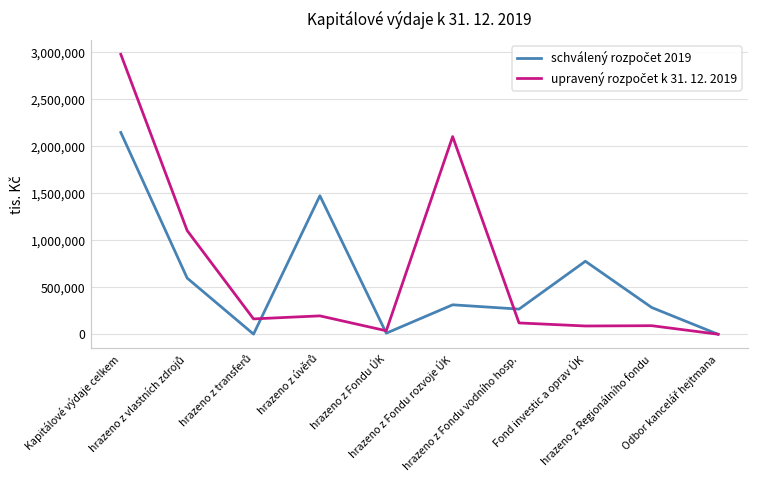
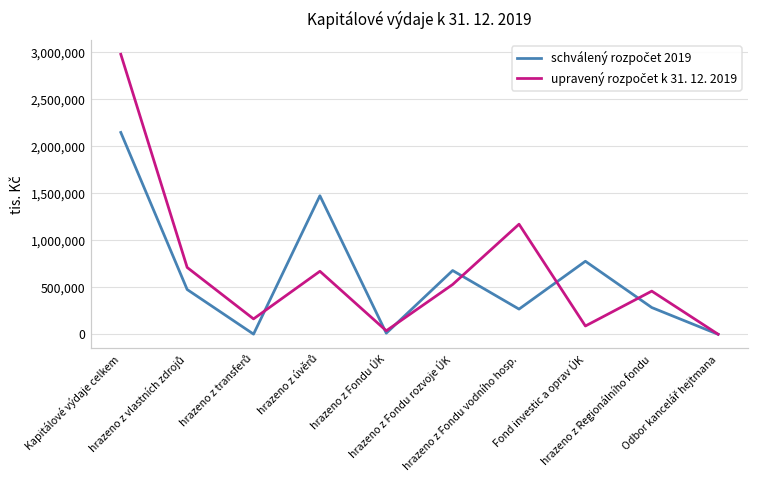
  {
    "schválený rozpočet 2019": {
      "Kapitálové výdaje celkem": "2,100,000",
-     "hrazeno z vlastních zdrojů": "600,000",
+     "hrazeno z vlastních zdrojů": "500,000",
      "hrazeno z transferů": "0",
      "hrazeno z úvěrů": "1,500,000",
-     "hrazeno z Fondu rozvoje ÚK": "300,000",
+     "hrazeno z Fondu rozvoje ÚK": "700,000",
      "hrazeno z Fondu vodního hosp.": "300,000",
      "Fond investic a oprav ÚK": "800,000",
      "hrazeno z Regionálního fondu": "300,000"
    },
    "upravený rozpočet k 31. 12. 2019": {
      "Kapitálové výdaje celkem": "3,000,000",
-     "hrazeno z vlastních zdrojů": "1,100,000",
+     "hrazeno z vlastních zdrojů": "700,000",
      "hrazeno z transferů": "200,000",
-     "hrazeno z úvěrů": "200,000",
-     "hrazeno z Fondu rozvoje ÚK": "2,100,000",
-     "hrazeno z Fondu vodního hosp.": "100,000",
+     "hrazeno z úvěrů": "700,000",
+     "hrazeno z Fondu rozvoje ÚK": "500,000",
+     "hrazeno z Fondu vodního hosp.": "1,200,000",
      "Fond investic a oprav ÚK": "100,000",
-     "hrazeno z Regionálního fondu": "100,000"
+     "hrazeno z Regionálního fondu": "500,000"
    }
  }
